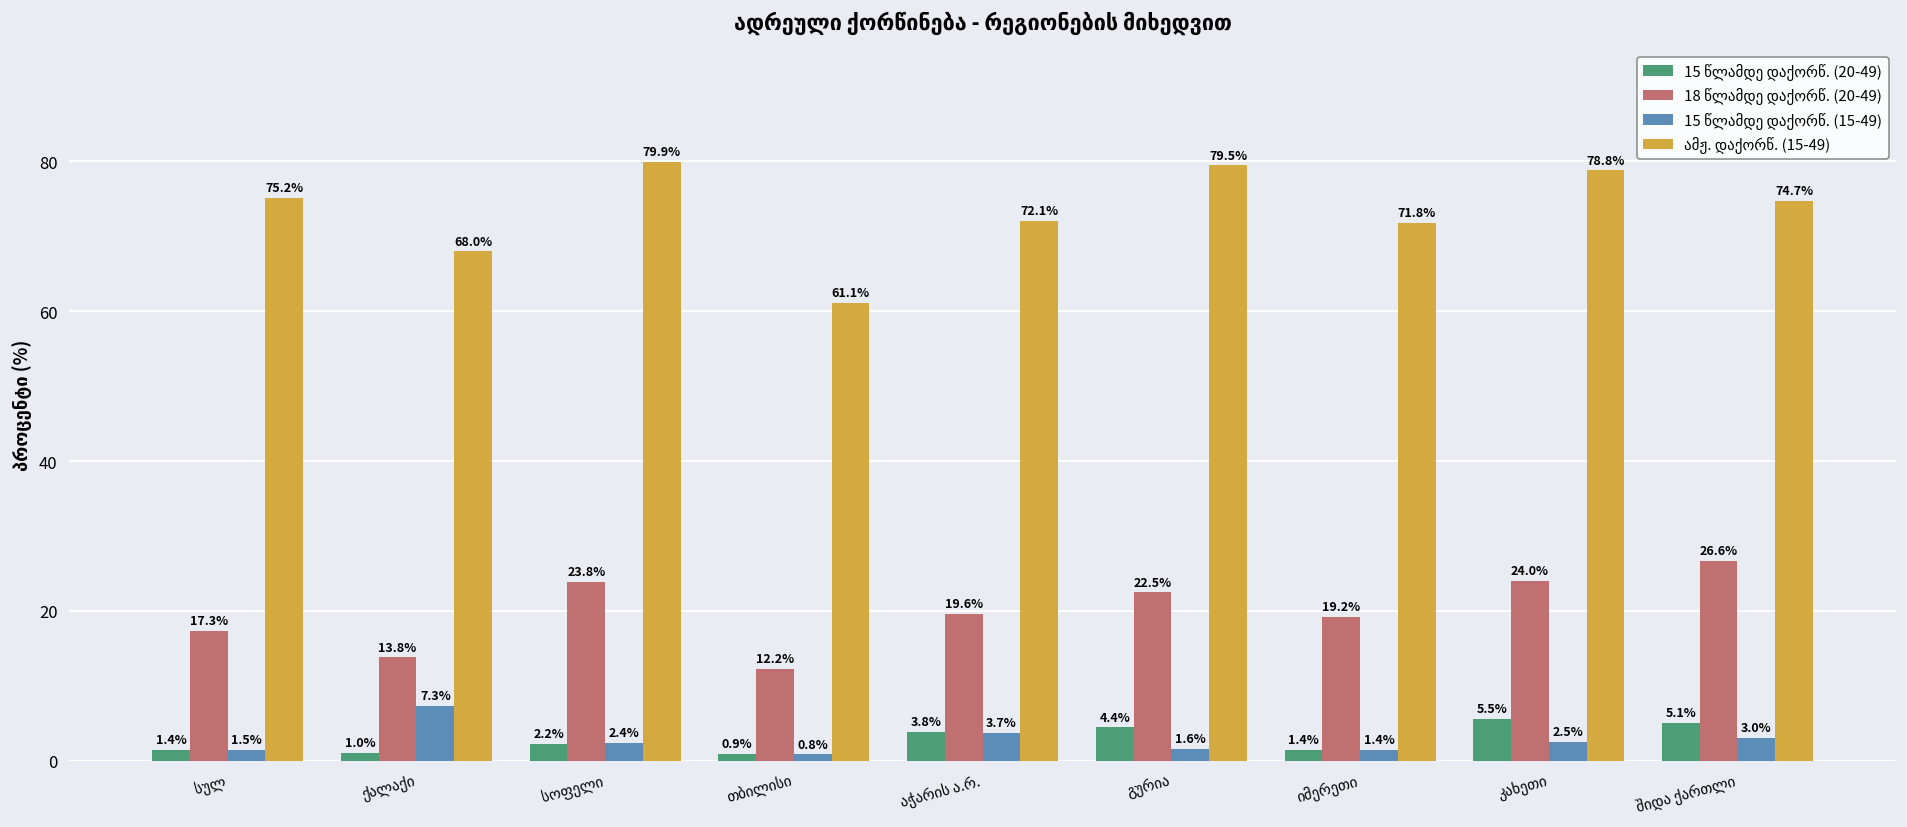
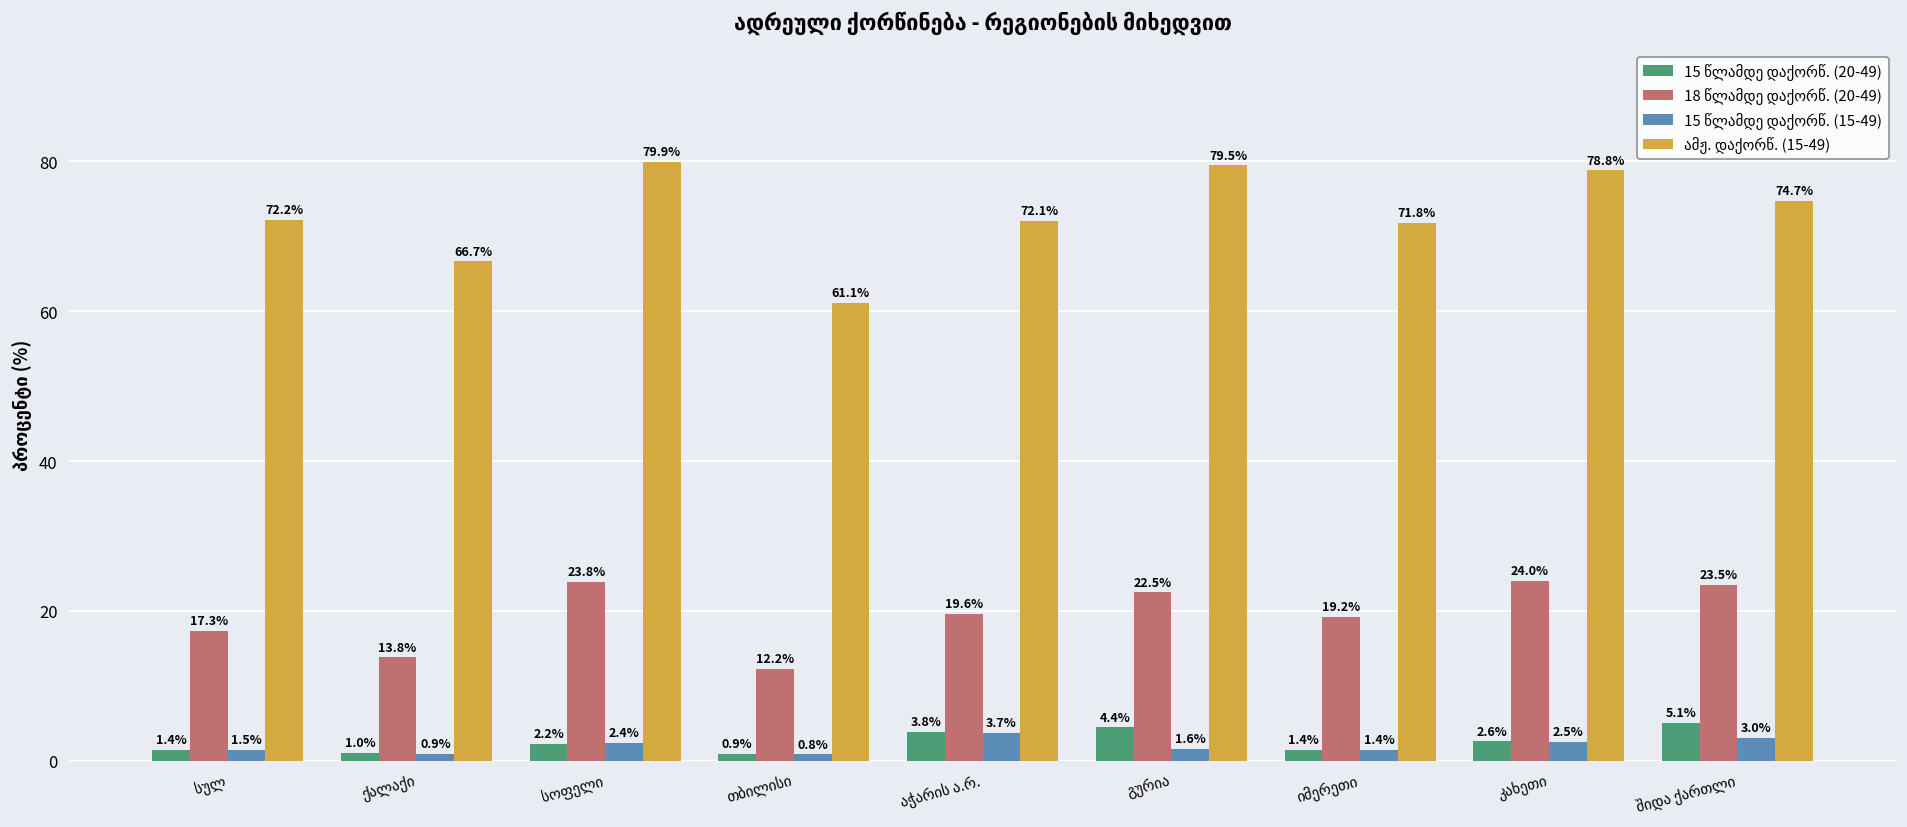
  {
    "15 წლამდე დაქორწ. (20-49)": {
      "სულ": "1.4%",
      "ქალაქი": "1.0%",
      "სოფელი": "2.2%",
      "თბილისი": "0.9%",
      "აჭარის ა.რ.": "3.8%",
      "გურია": "4.4%",
      "იმერეთი": "1.4%",
-     "კახეთი": "5.5%",
+     "კახეთი": "2.6%",
      "შიდა ქართლი": "5.1%"
    },
    "18 წლამდე დაქორწ. (20-49)": {
      "სულ": "17.3%",
      "ქალაქი": "13.8%",
      "სოფელი": "23.8%",
      "თბილისი": "12.2%",
      "აჭარის ა.რ.": "19.6%",
      "გურია": "22.5%",
      "იმერეთი": "19.2%",
      "კახეთი": "24.0%",
-     "შიდა ქართლი": "26.6%"
+     "შიდა ქართლი": "23.5%"
    },
    "15 წლამდე დაქორწ. (15-49)": {
      "სულ": "1.5%",
-     "ქალაქი": "7.3%",
+     "ქალაქი": "0.9%",
      "სოფელი": "2.4%",
      "თბილისი": "0.8%",
      "აჭარის ა.რ.": "3.7%",
      "გურია": "1.6%",
      "იმერეთი": "1.4%",
      "კახეთი": "2.5%",
      "შიდა ქართლი": "3.0%"
    },
    "ამჟ. დაქორწ. (15-49)": {
-     "სულ": "75.2%",
-     "ქალაქი": "68.0%",
+     "სულ": "72.2%",
+     "ქალაქი": "66.7%",
      "სოფელი": "79.9%",
      "თბილისი": "61.1%",
      "აჭარის ა.რ.": "72.1%",
      "გურია": "79.5%",
      "იმერეთი": "71.8%",
      "კახეთი": "78.8%",
      "შიდა ქართლი": "74.7%"
    }
  }
